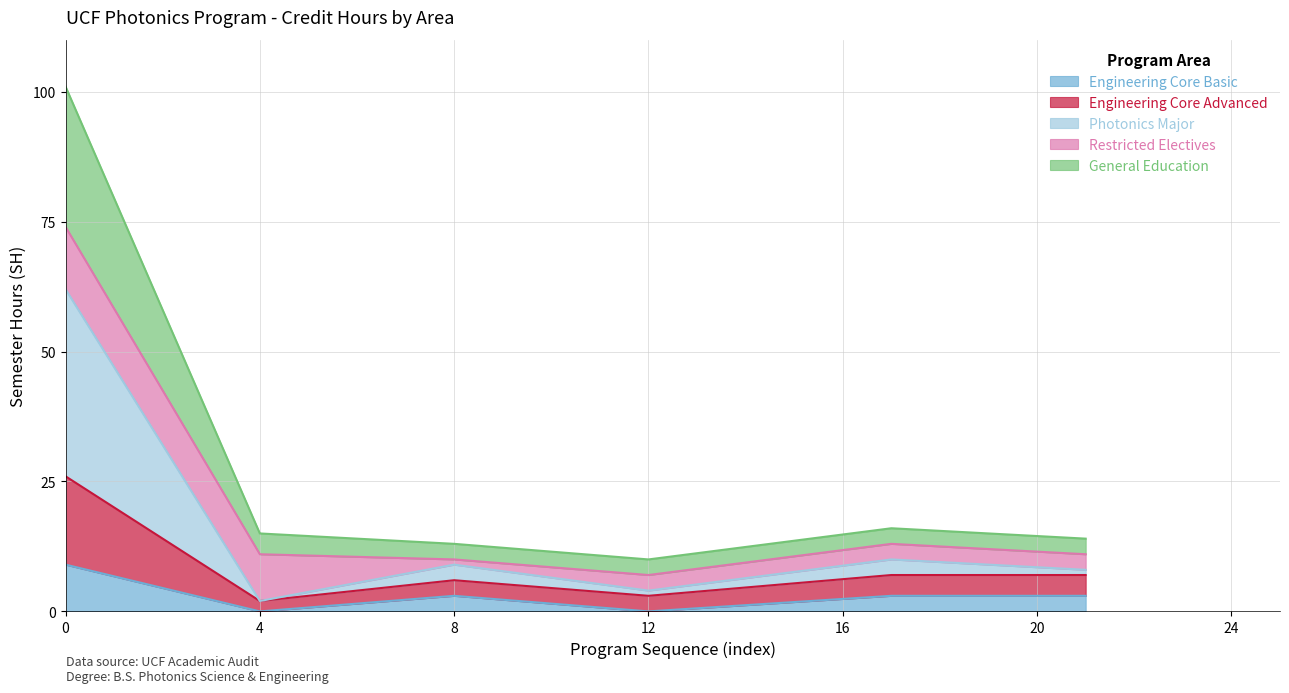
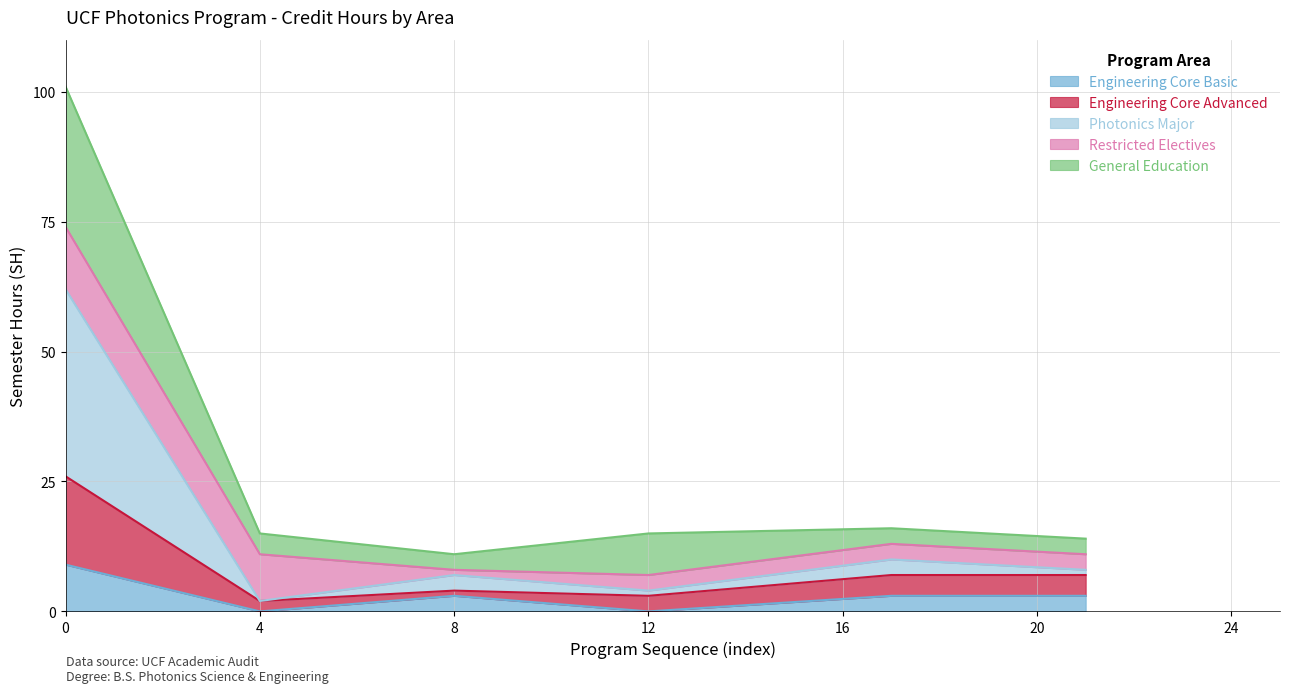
  {
    "Engineering Core Advanced": {
      "0": 17,
-     "8": 3,
+     "8": 1,
      "12": 3
    },
    "Restricted Electives": {
      "0": 12,
      "4": 9,
      "8": 1,
      "12": 3
    },
    "General Education": {
      "0": 27,
      "4": 4,
      "8": 3,
-     "12": 3
+     "12": 8
    }
  }
